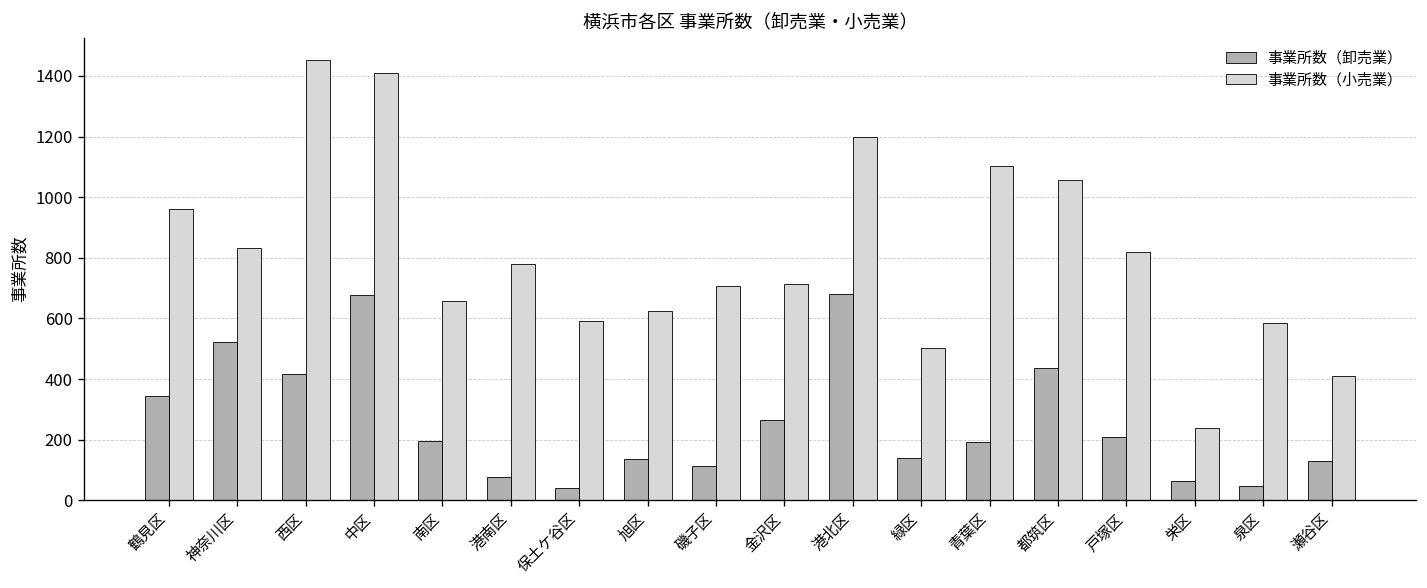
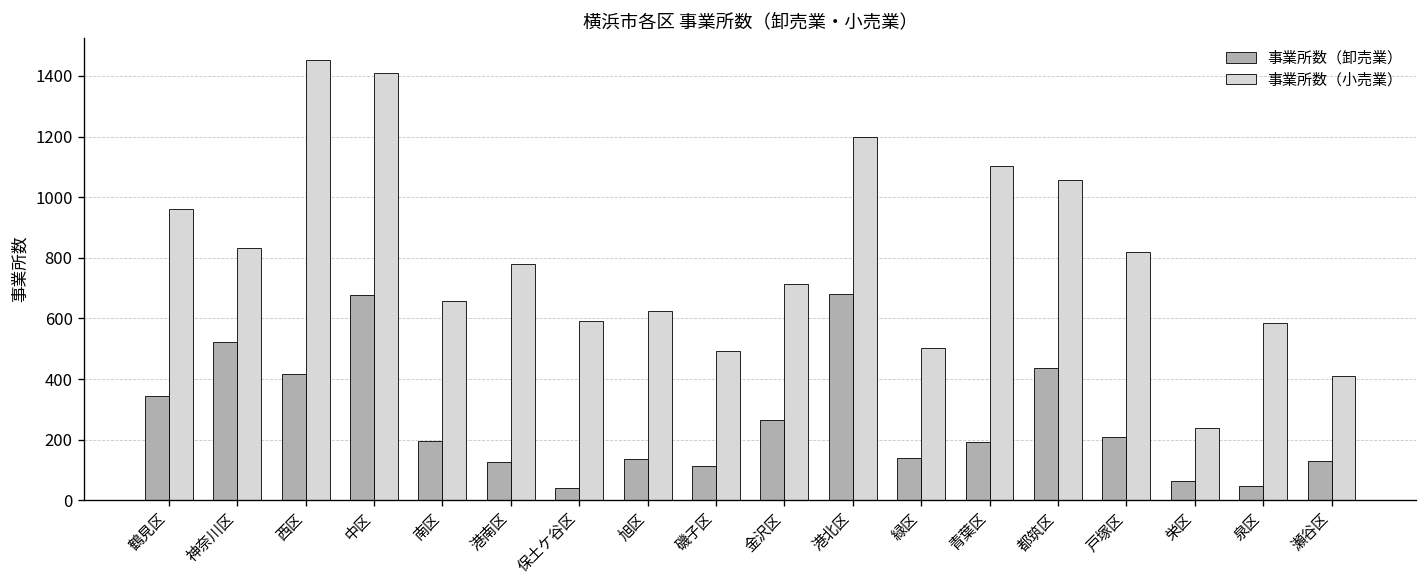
  {
    "事業所数（卸売業）": {
      "鶴見区": 350,
      "神奈川区": 520,
      "西区": 420,
      "中区": 680,
      "南区": 200,
-     "港南区": 80,
+     "港南区": 130,
      "保土ケ谷区": 40,
      "旭区": 140,
      "磯子区": 110,
      "金沢区": 270,
      "港北区": 680,
      "緑区": 140,
      "青葉区": 190,
      "都筑区": 440,
      "戸塚区": 210,
      "栄区": 60,
      "泉区": 50,
      "瀬谷区": 130
    },
    "事業所数（小売業）": {
      "鶴見区": 960,
      "神奈川区": 830,
      "西区": 1450,
      "中区": 1410,
      "南区": 660,
      "港南区": 780,
      "保土ケ谷区": 590,
      "旭区": 630,
-     "磯子区": 710,
+     "磯子区": 490,
      "金沢区": 710,
      "港北区": 1200,
      "緑区": 500,
      "青葉区": 1100,
      "都筑区": 1060,
      "戸塚区": 820,
      "栄区": 240,
      "泉区": 590,
      "瀬谷区": 410
    }
  }
